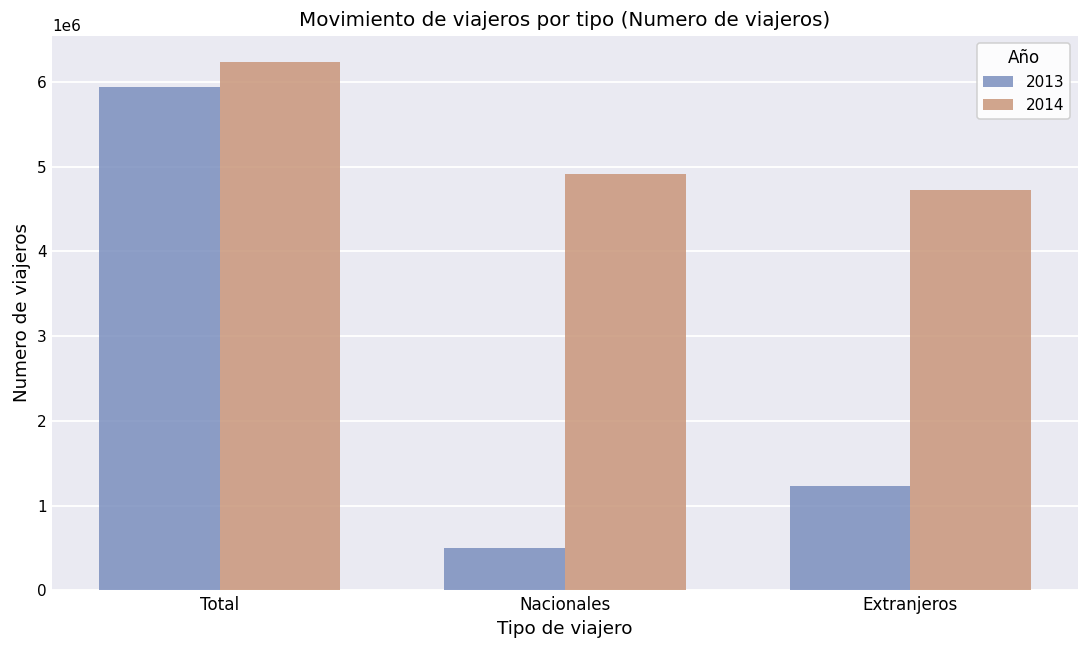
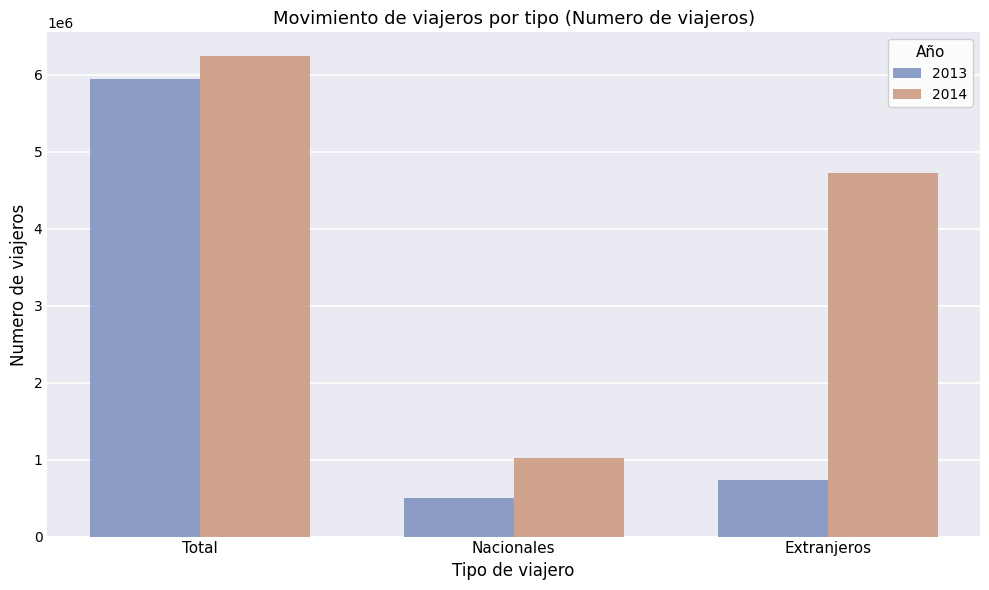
  {
    "2013": {
      "Total": 5900000,
      "Nacionales": 500000,
-     "Extranjeros": 1200000
+     "Extranjeros": 700000
    },
    "2014": {
      "Total": 6200000,
-     "Nacionales": 4900000,
+     "Nacionales": 1000000,
      "Extranjeros": 4700000
    }
  }
